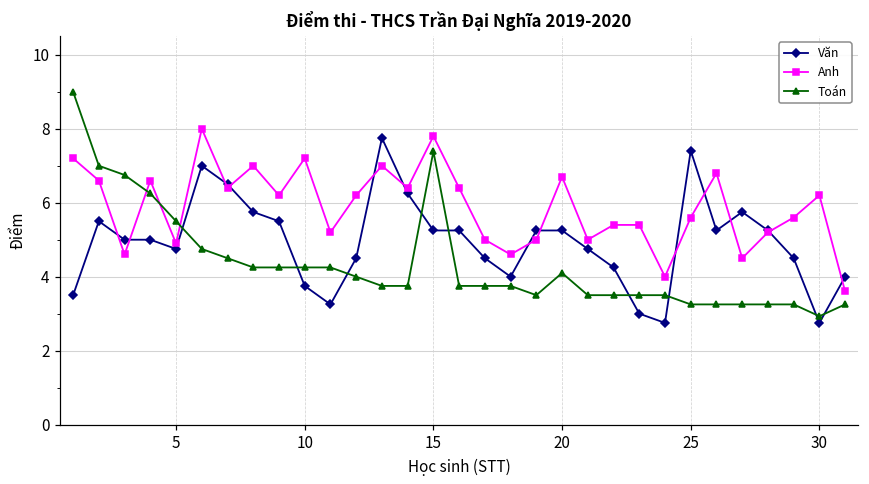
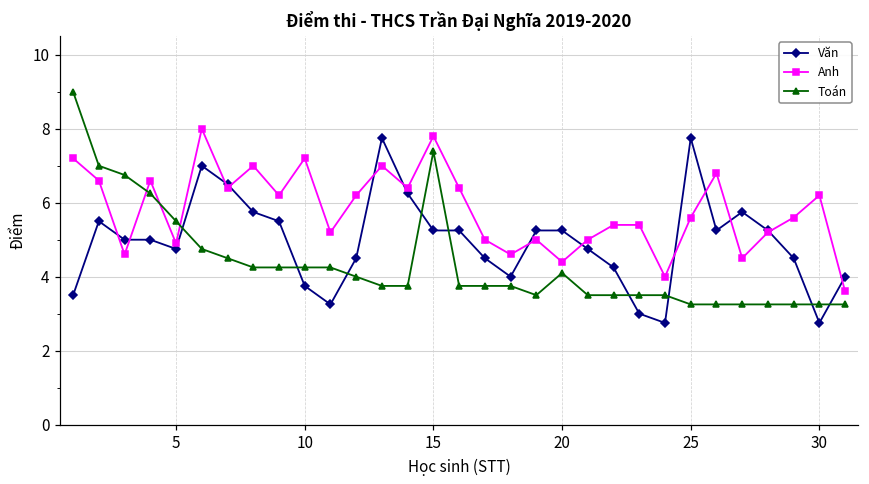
  {
    "Văn": {
      "5": 4.8,
      "10": 3.8,
      "15": 5.3,
      "20": 5.3,
-     "25": 7.4,
+     "25": 7.8,
      "30": 2.8
    },
    "Anh": {
      "5": 4.9,
      "10": 7.2,
      "15": 7.8,
-     "20": 6.7,
+     "20": 4.4,
      "25": 5.6,
      "30": 6.2
    },
    "Toán": {
      "5": 5.5,
      "10": 4.3,
      "15": 7.4,
      "20": 4.1,
      "25": 3.3,
-     "30": 2.9
+     "30": 3.3
    }
  }
